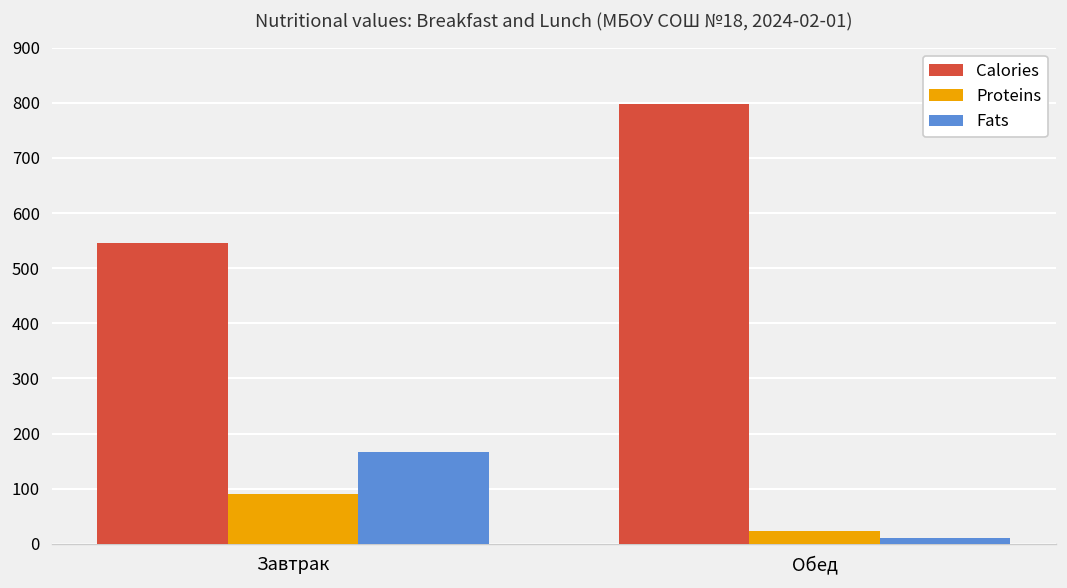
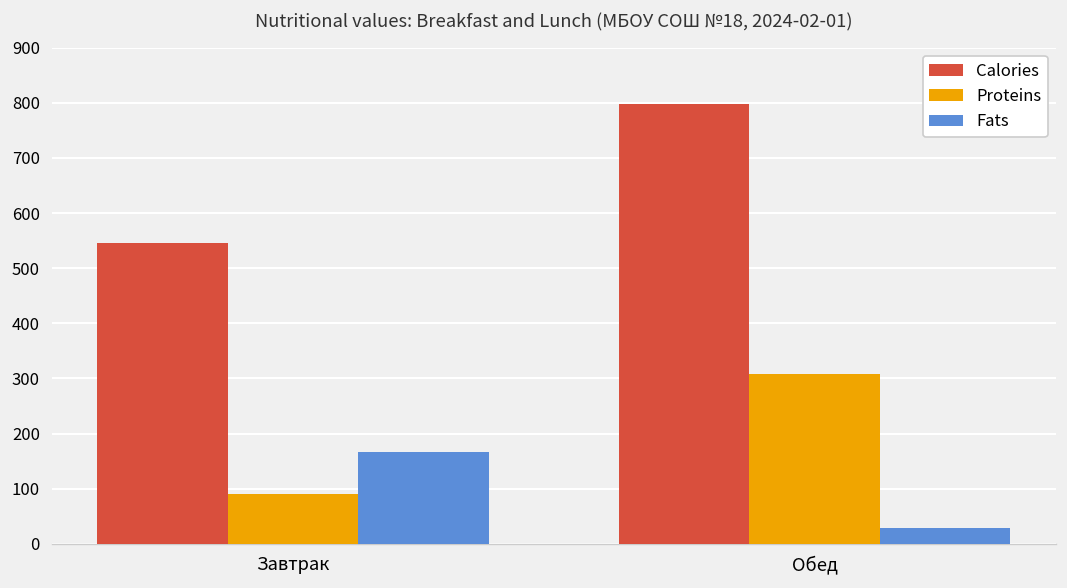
  {
    "Calories": {
      "Завтрак": 550,
      "Обед": 800
    },
    "Proteins": {
      "Завтрак": 90,
-     "Обед": 20
+     "Обед": 310
    },
    "Fats": {
      "Завтрак": 170,
-     "Обед": 10
+     "Обед": 30
    }
  }
